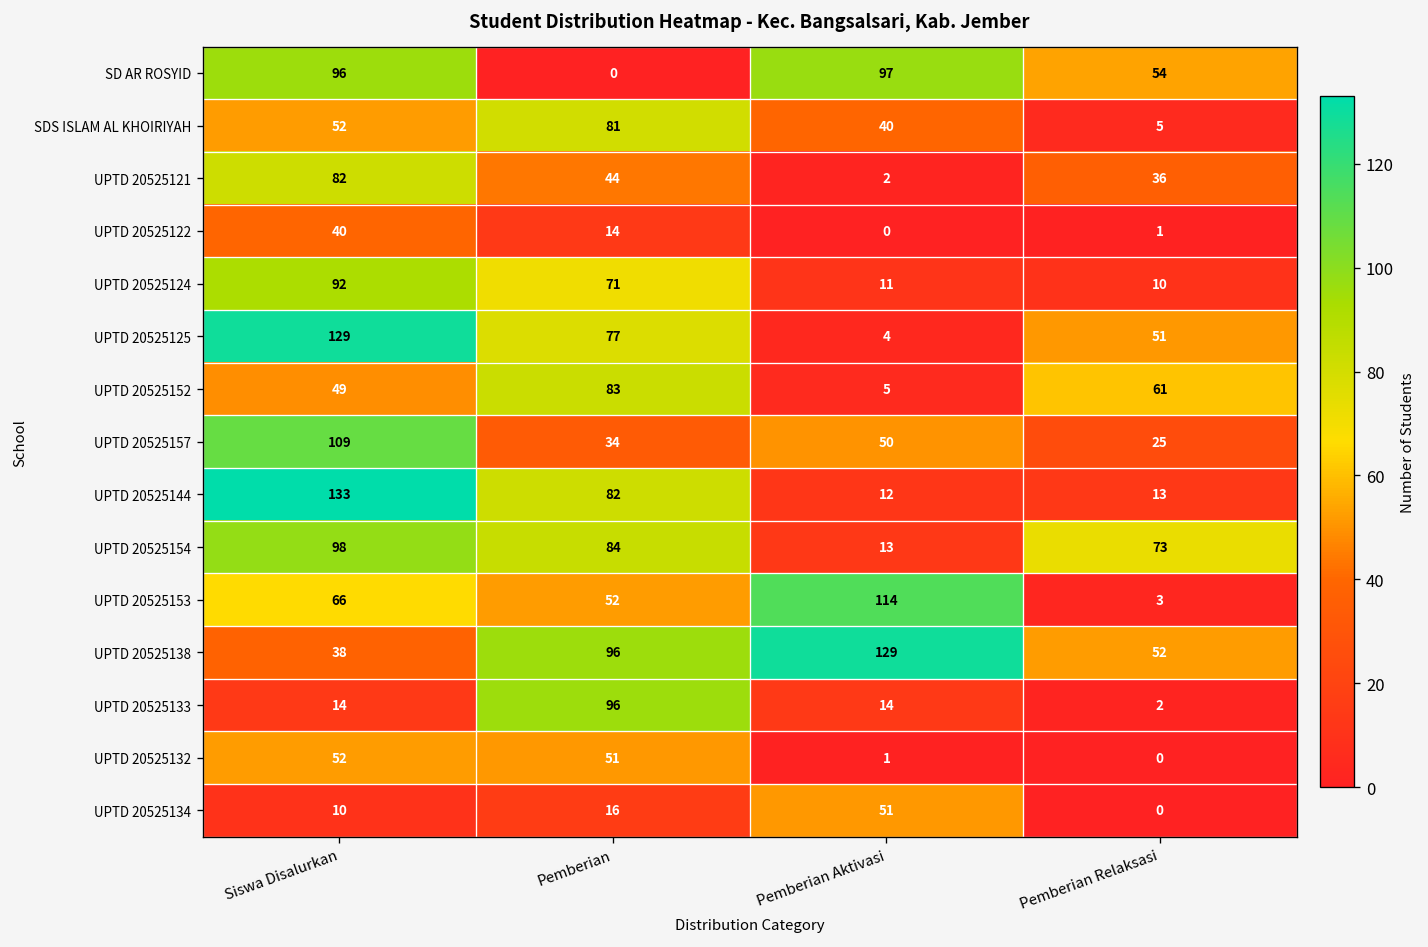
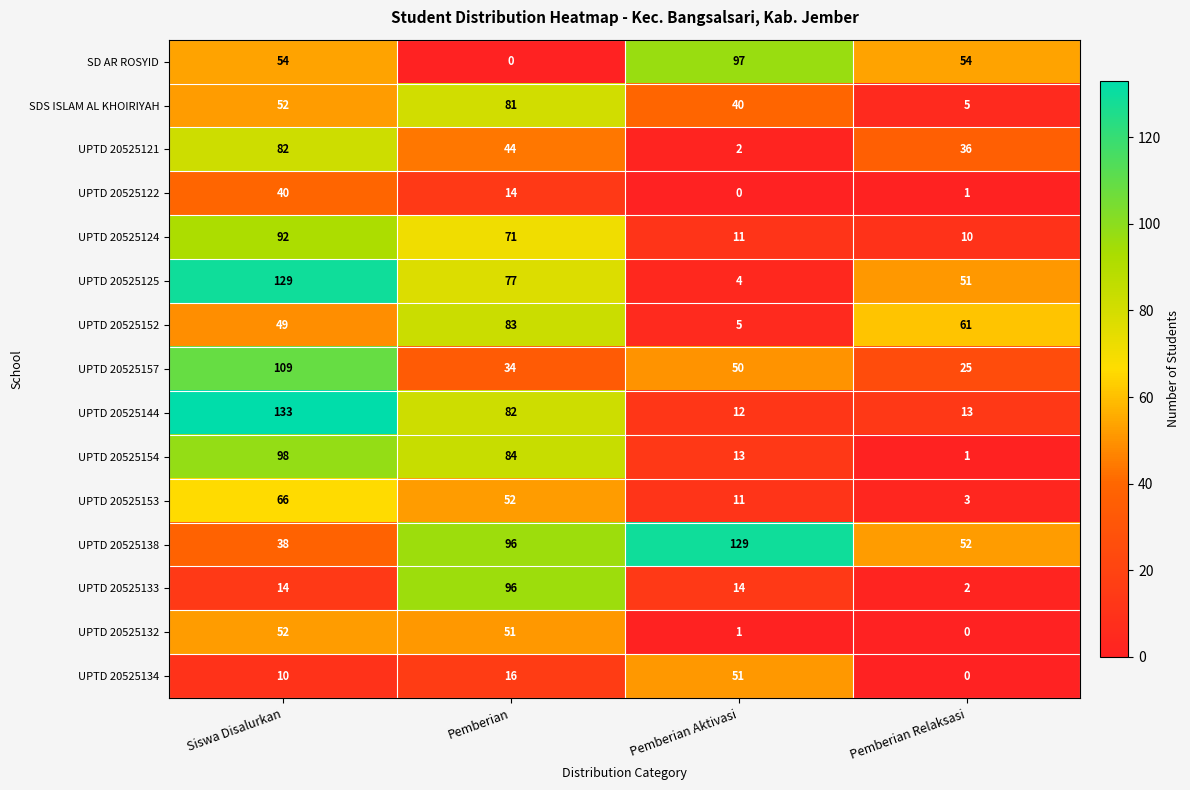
  {
    "SD AR ROSYID": {
-     "Siswa Disalurkan": 96,
+     "Siswa Disalurkan": 54,
      "Pemberian": 0,
      "Pemberian Aktivasi": 97,
      "Pemberian Relaksasi": 54
    },
    "SDS ISLAM AL KHOIRIYAH": {
      "Siswa Disalurkan": 52,
      "Pemberian": 81,
      "Pemberian Aktivasi": 40,
      "Pemberian Relaksasi": 5
    },
    "UPTD 20525121": {
      "Siswa Disalurkan": 82,
      "Pemberian": 44,
      "Pemberian Aktivasi": 2,
      "Pemberian Relaksasi": 36
    },
    "UPTD 20525122": {
      "Siswa Disalurkan": 40,
      "Pemberian": 14,
      "Pemberian Aktivasi": 0,
      "Pemberian Relaksasi": 1
    },
    "UPTD 20525124": {
      "Siswa Disalurkan": 92,
      "Pemberian": 71,
      "Pemberian Aktivasi": 11,
      "Pemberian Relaksasi": 10
    },
    "UPTD 20525125": {
      "Siswa Disalurkan": 129,
      "Pemberian": 77,
      "Pemberian Aktivasi": 4,
      "Pemberian Relaksasi": 51
    },
    "UPTD 20525152": {
      "Siswa Disalurkan": 49,
      "Pemberian": 83,
      "Pemberian Aktivasi": 5,
      "Pemberian Relaksasi": 61
    },
    "UPTD 20525157": {
      "Siswa Disalurkan": 109,
      "Pemberian": 34,
      "Pemberian Aktivasi": 50,
      "Pemberian Relaksasi": 25
    },
    "UPTD 20525144": {
      "Siswa Disalurkan": 133,
      "Pemberian": 82,
      "Pemberian Aktivasi": 12,
      "Pemberian Relaksasi": 13
    },
    "UPTD 20525154": {
      "Siswa Disalurkan": 98,
      "Pemberian": 84,
      "Pemberian Aktivasi": 13,
-     "Pemberian Relaksasi": 73
+     "Pemberian Relaksasi": 1
    },
    "UPTD 20525153": {
      "Siswa Disalurkan": 66,
      "Pemberian": 52,
-     "Pemberian Aktivasi": 114,
+     "Pemberian Aktivasi": 11,
      "Pemberian Relaksasi": 3
    },
    "UPTD 20525138": {
      "Siswa Disalurkan": 38,
      "Pemberian": 96,
      "Pemberian Aktivasi": 129,
      "Pemberian Relaksasi": 52
    },
    "UPTD 20525133": {
      "Siswa Disalurkan": 14,
      "Pemberian": 96,
      "Pemberian Aktivasi": 14,
      "Pemberian Relaksasi": 2
    },
    "UPTD 20525132": {
      "Siswa Disalurkan": 52,
      "Pemberian": 51,
      "Pemberian Aktivasi": 1,
      "Pemberian Relaksasi": 0
    },
    "UPTD 20525134": {
      "Siswa Disalurkan": 10,
      "Pemberian": 16,
      "Pemberian Aktivasi": 51,
      "Pemberian Relaksasi": 0
    }
  }
